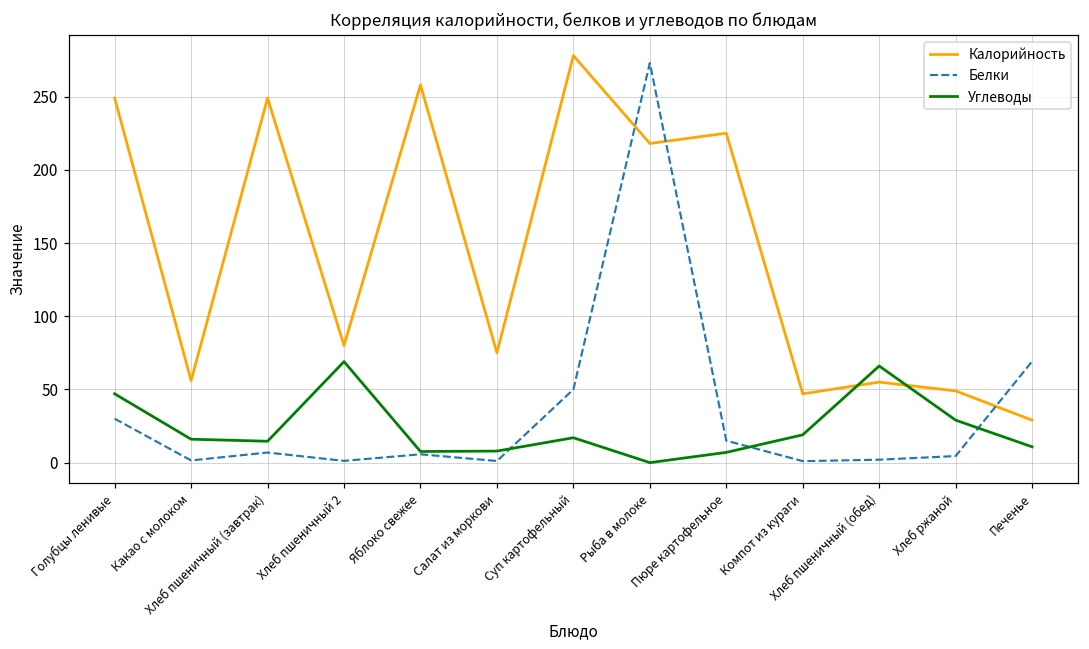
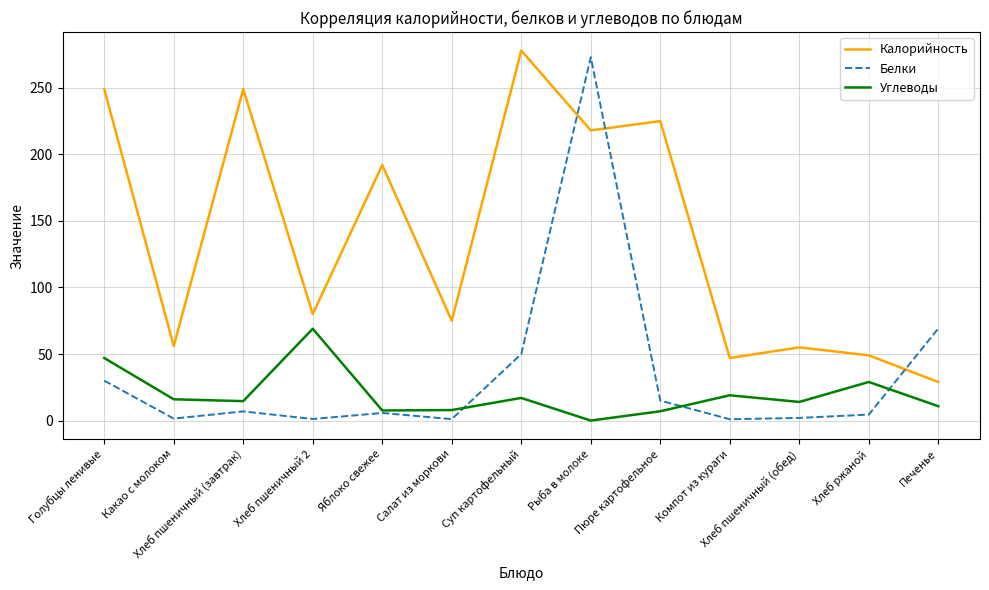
  {
    "Калорийность": {
      "Голубцы ленивые": 249,
      "Какао с молоком": 56,
      "Хлеб пшеничный (завтрак)": 249,
      "Хлеб пшеничный 2": 80,
-     "Яблоко свежее": 258,
+     "Яблоко свежее": 192,
      "Салат из моркови": 75,
      "Суп картофельный": 278,
      "Рыба в молоке": 218,
      "Пюре картофельное": 225,
      "Компот из кураги": 47,
      "Хлеб пшеничный (обед)": 55,
      "Хлеб ржаной": 49,
      "Печенье": 29
    },
    "Белки": {
      "Голубцы ленивые": 30,
      "Какао с молоком": 2,
      "Хлеб пшеничный (завтрак)": 7,
      "Хлеб пшеничный 2": 1,
      "Салат из моркови": 1,
      "Суп картофельный": 50,
      "Рыба в молоке": 273,
      "Пюре картофельное": 15,
      "Компот из кураги": 1,
      "Хлеб пшеничный (обед)": 2,
      "Хлеб ржаной": 5,
      "Печенье": 69
    },
    "Углеводы": {
      "Голубцы ленивые": 47,
      "Какао с молоком": 16,
      "Хлеб пшеничный (завтрак)": 15,
      "Хлеб пшеничный 2": 69,
      "Салат из моркови": 8,
      "Суп картофельный": 17,
      "Рыба в молоке": 0,
      "Пюре картофельное": 7,
      "Компот из кураги": 19,
-     "Хлеб пшеничный (обед)": 66,
+     "Хлеб пшеничный (обед)": 14,
      "Хлеб ржаной": 29,
      "Печенье": 11
    }
  }
